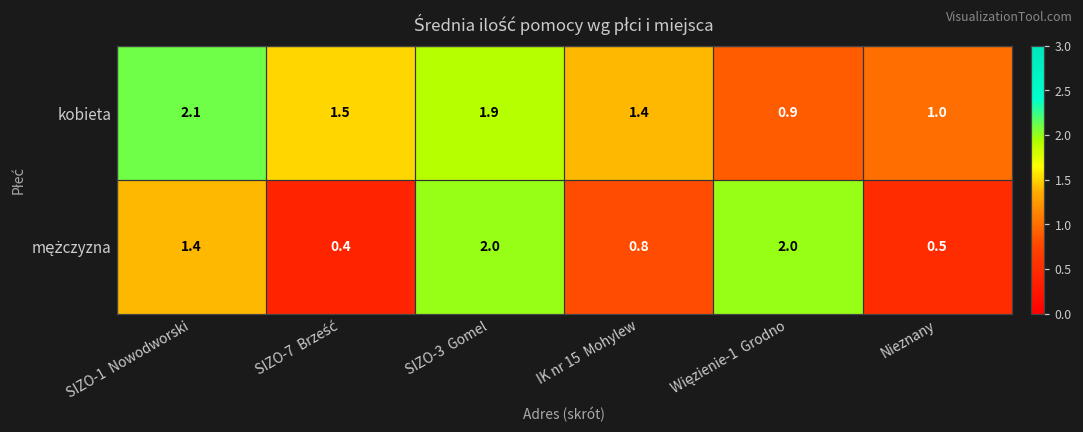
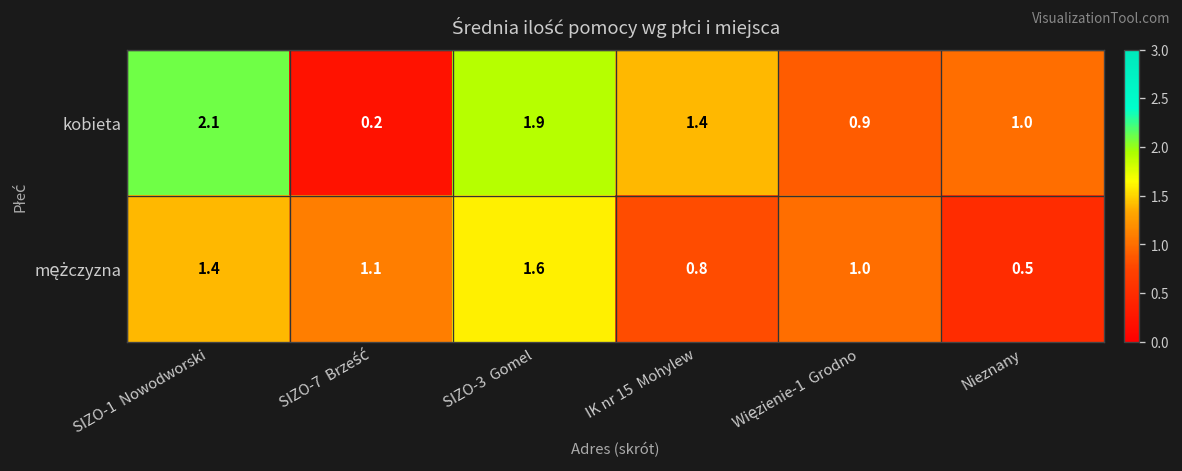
  {
    "kobieta": {
      "SIZO-1 Nowodworski": 2.1,
-     "SIZO-7 Brześć": 1.5,
+     "SIZO-7 Brześć": 0.2,
      "SIZO-3 Gomel": 1.9,
      "IK nr 15 Mohylew": 1.4,
      "Więzienie-1 Grodno": 0.9,
      "Nieznany": 1.0
    },
    "mężczyzna": {
      "SIZO-1 Nowodworski": 1.4,
-     "SIZO-7 Brześć": 0.4,
-     "SIZO-3 Gomel": 2.0,
+     "SIZO-7 Brześć": 1.1,
+     "SIZO-3 Gomel": 1.6,
      "IK nr 15 Mohylew": 0.8,
-     "Więzienie-1 Grodno": 2.0,
+     "Więzienie-1 Grodno": 1.0,
      "Nieznany": 0.5
    }
  }
